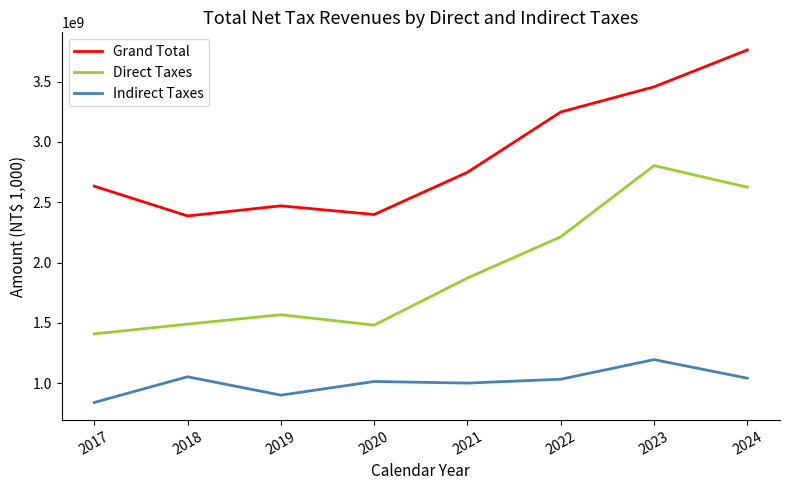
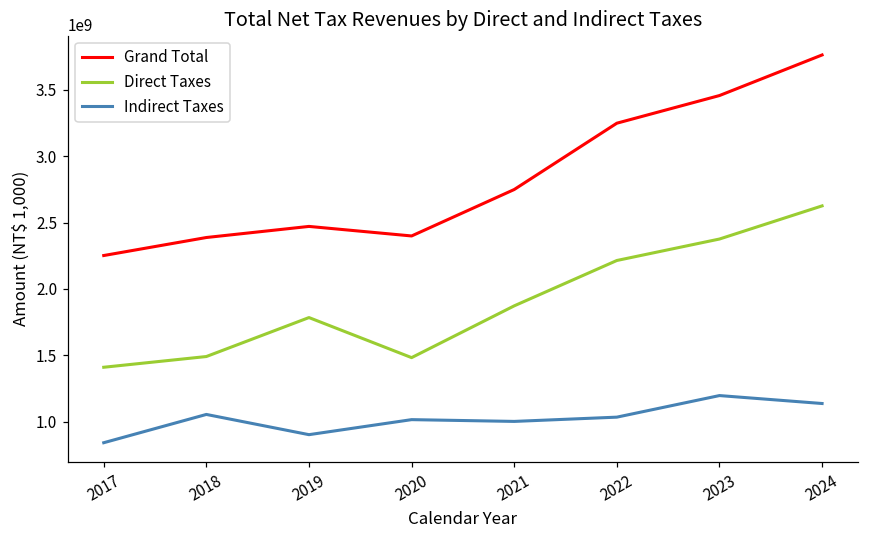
  {
    "Grand Total": {
-     "2017": 2630000000,
+     "2017": 2250000000,
      "2018": 2390000000,
      "2019": 2470000000,
      "2020": 2400000000,
      "2021": 2750000000,
      "2022": 3250000000,
      "2023": 3460000000,
      "2024": 3760000000
    },
    "Direct Taxes": {
      "2017": 1410000000,
      "2018": 1490000000,
-     "2019": 1570000000,
+     "2019": 1780000000,
      "2020": 1480000000,
      "2021": 1870000000,
      "2022": 2210000000,
-     "2023": 2800000000,
+     "2023": 2380000000,
      "2024": 2630000000
    },
    "Indirect Taxes": {
      "2017": 840000000,
      "2018": 1050000000,
      "2019": 900000000,
      "2020": 1020000000,
      "2021": 1000000000,
      "2022": 1030000000,
      "2023": 1200000000,
-     "2024": 1040000000
+     "2024": 1140000000
    }
  }
